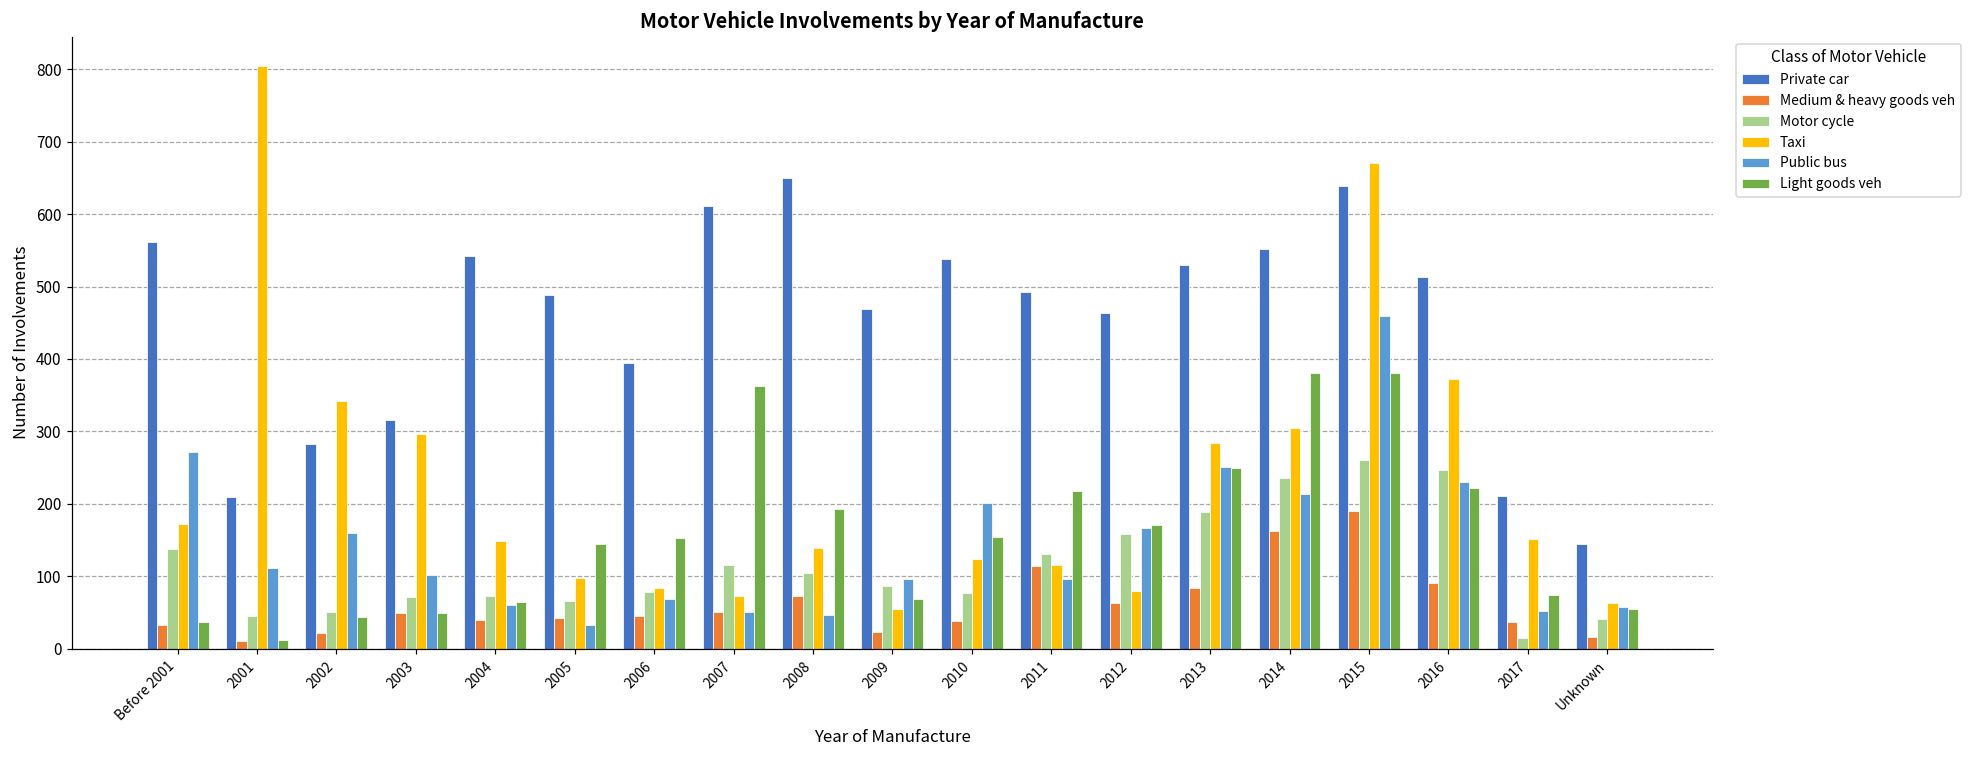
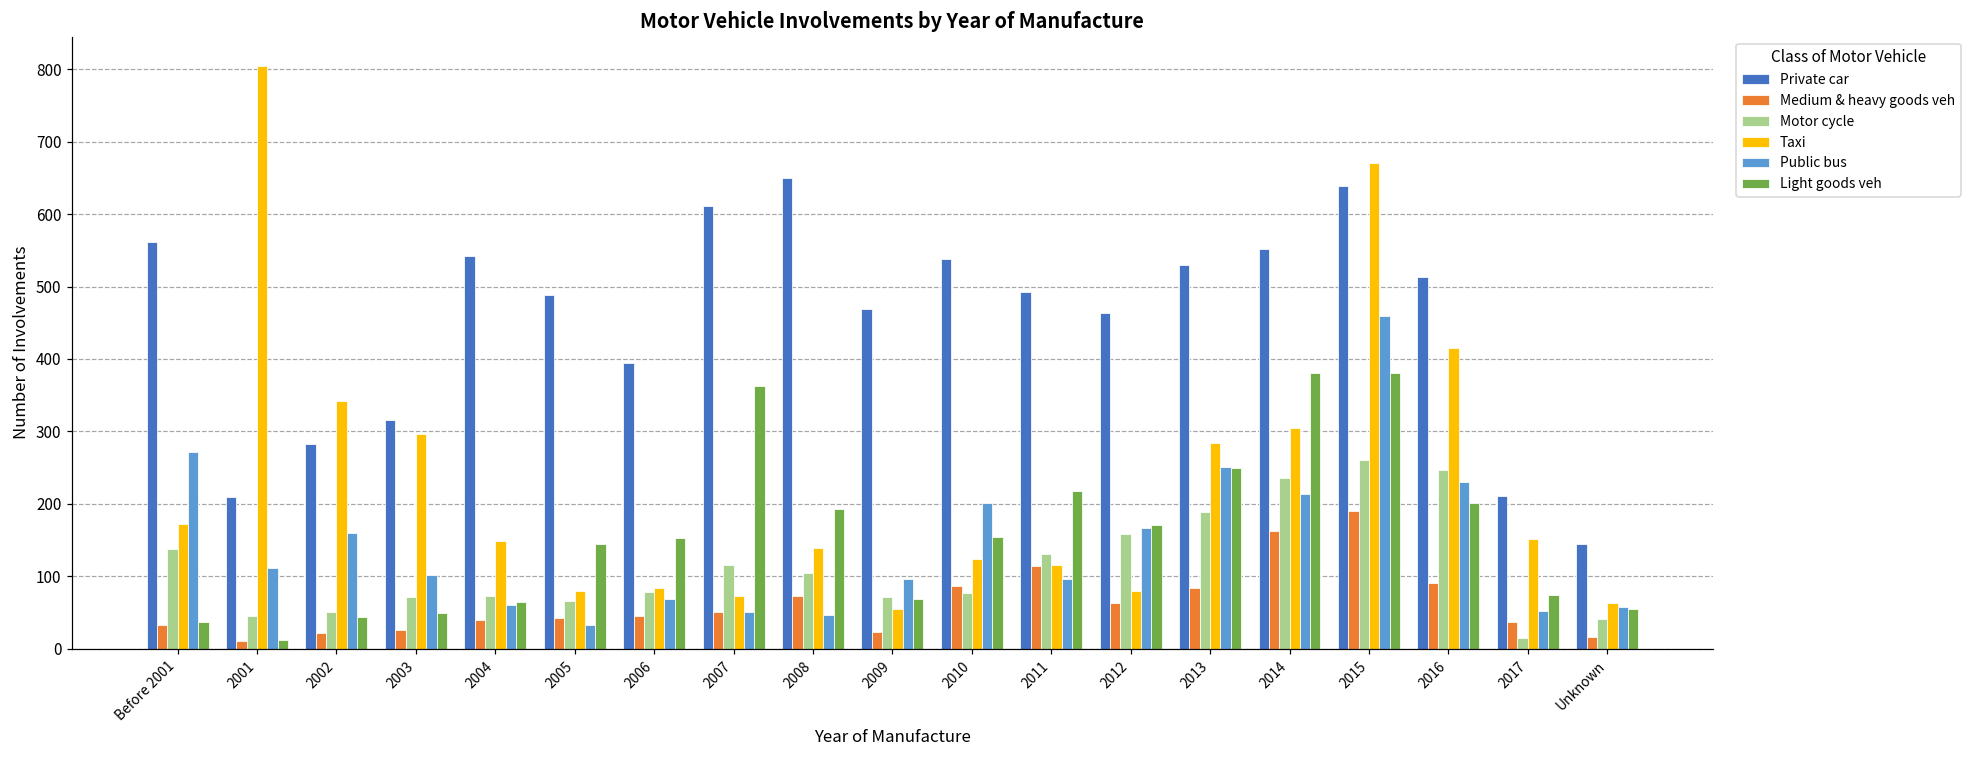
  {
    "Medium & heavy goods veh": {
      "Before 2001": 30,
      "2001": 10,
      "2002": 20,
-     "2003": 50,
+     "2003": 30,
      "2004": 40,
      "2005": 40,
      "2006": 50,
      "2007": 50,
      "2008": 70,
      "2009": 20,
-     "2010": 40,
+     "2010": 90,
      "2011": 110,
      "2012": 60,
      "2013": 80,
      "2014": 160,
      "2015": 190,
      "2016": 90,
      "2017": 40,
      "Unknown": 20
    },
    "Motor cycle": {
      "Before 2001": 140,
      "2001": 50,
      "2002": 50,
      "2003": 70,
      "2004": 70,
      "2005": 70,
      "2006": 80,
      "2007": 120,
      "2008": 100,
-     "2009": 90,
+     "2009": 70,
      "2010": 80,
      "2011": 130,
      "2012": 160,
      "2013": 190,
      "2014": 240,
      "2015": 260,
      "2016": 250,
      "2017": 20,
      "Unknown": 40
    },
    "Taxi": {
      "Before 2001": 170,
      "2001": 810,
      "2002": 340,
      "2003": 300,
      "2004": 150,
-     "2005": 100,
+     "2005": 80,
      "2006": 80,
      "2007": 70,
      "2008": 140,
      "2009": 50,
      "2010": 120,
      "2011": 120,
      "2012": 80,
      "2013": 280,
      "2014": 310,
      "2015": 670,
-     "2016": 370,
+     "2016": 420,
      "2017": 150,
      "Unknown": 60
    },
    "Light goods veh": {
      "Before 2001": 40,
      "2001": 10,
      "2002": 40,
      "2003": 50,
      "2004": 60,
      "2005": 150,
      "2006": 150,
      "2007": 360,
      "2008": 190,
      "2009": 70,
      "2010": 150,
      "2011": 220,
      "2012": 170,
      "2013": 250,
      "2014": 380,
      "2015": 380,
-     "2016": 220,
+     "2016": 200,
      "2017": 70,
      "Unknown": 50
    }
  }
